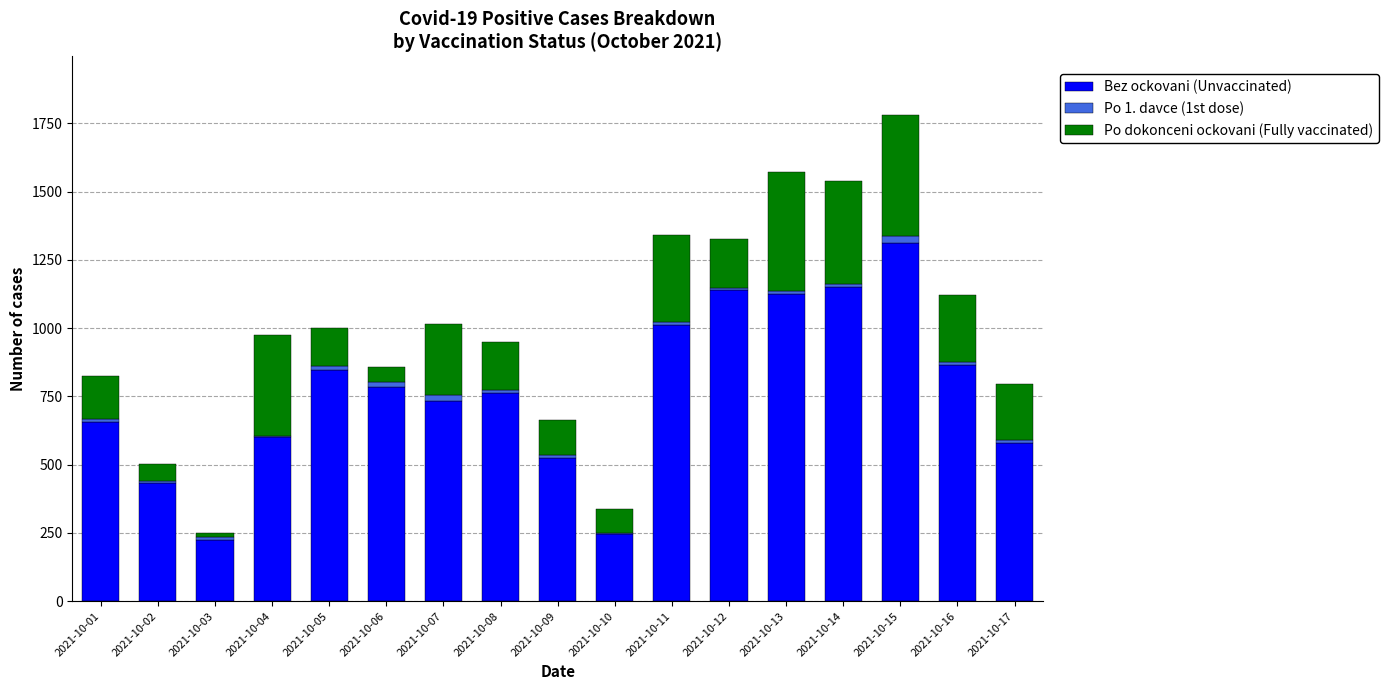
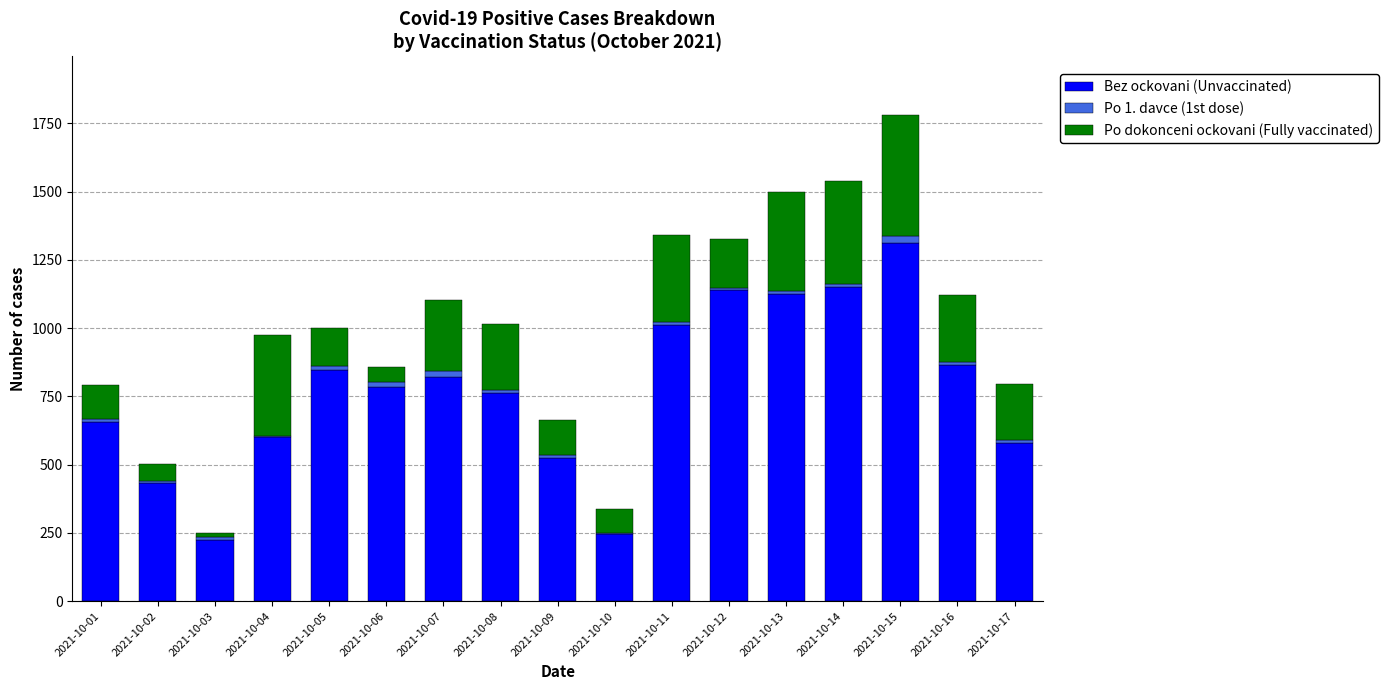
  {
    "Bez ockovani (Unvaccinated)": {
      "2021-10-01": 660,
      "2021-10-02": 430,
      "2021-10-03": 230,
      "2021-10-04": 600,
      "2021-10-05": 850,
      "2021-10-06": 790,
-     "2021-10-07": 730,
+     "2021-10-07": 820,
      "2021-10-08": 760,
      "2021-10-09": 520,
      "2021-10-10": 250,
      "2021-10-11": 1010,
      "2021-10-12": 1140,
      "2021-10-13": 1130,
      "2021-10-14": 1150,
      "2021-10-15": 1310,
      "2021-10-16": 860,
      "2021-10-17": 580
    },
    "Po 1. davce (1st dose)": {
      "2021-10-01": 10,
      "2021-10-05": 10,
      "2021-10-06": 20,
      "2021-10-07": 20,
      "2021-10-08": 10,
      "2021-10-09": 10,
      "2021-10-11": 10,
      "2021-10-12": 10,
      "2021-10-13": 10,
      "2021-10-14": 10,
      "2021-10-15": 20,
      "2021-10-16": 10,
      "2021-10-17": 10
    },
    "Po dokonceni ockovani (Fully vaccinated)": {
-     "2021-10-01": 160,
+     "2021-10-01": 120,
      "2021-10-02": 60,
      "2021-10-03": 20,
      "2021-10-04": 370,
      "2021-10-05": 140,
      "2021-10-06": 60,
      "2021-10-07": 260,
-     "2021-10-08": 180,
+     "2021-10-08": 250,
      "2021-10-09": 130,
      "2021-10-10": 90,
      "2021-10-11": 320,
      "2021-10-12": 180,
-     "2021-10-13": 440,
+     "2021-10-13": 360,
      "2021-10-14": 380,
      "2021-10-15": 440,
      "2021-10-16": 240,
      "2021-10-17": 200
    }
  }
